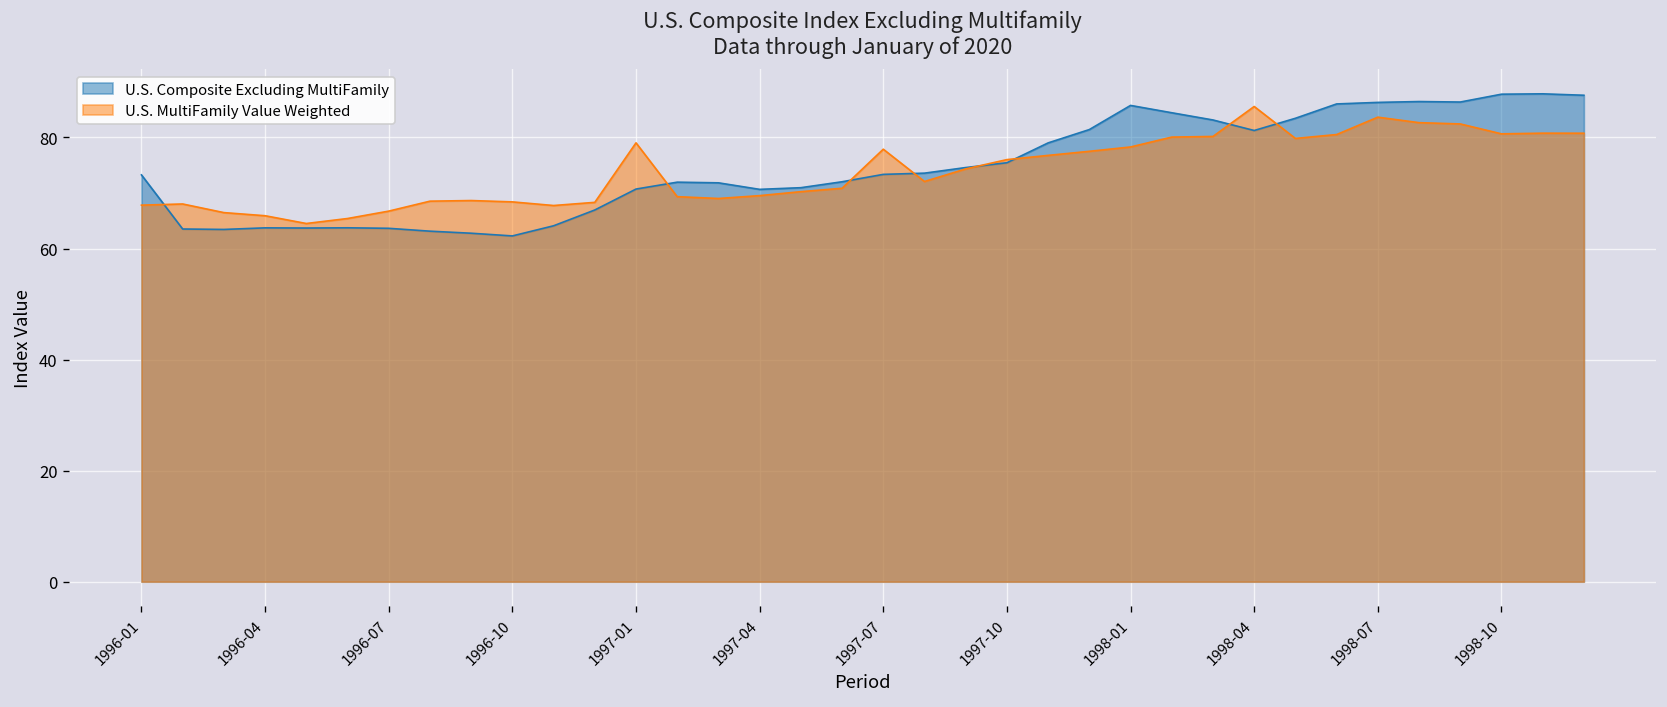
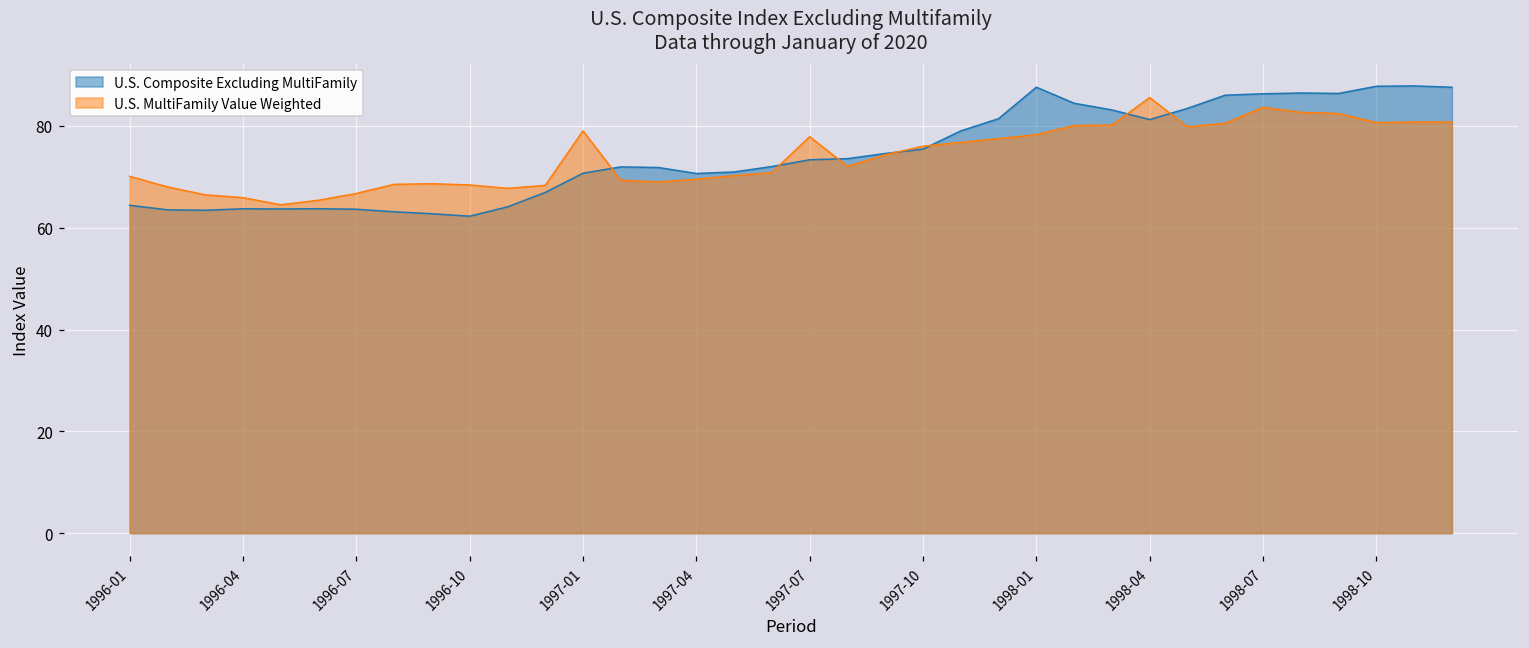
  {
    "U.S. Composite Excluding MultiFamily": {
-     "1996-01": 73,
+     "1996-01": 64,
      "1996-04": 64,
      "1996-07": 64,
      "1996-10": 62,
      "1997-01": 71,
      "1997-04": 71,
      "1997-07": 73,
      "1997-10": 75,
-     "1998-01": 86,
+     "1998-01": 88,
      "1998-04": 81,
      "1998-07": 86,
      "1998-10": 88
    },
    "U.S. MultiFamily Value Weighted": {
-     "1996-01": 68,
+     "1996-01": 70,
      "1996-04": 66,
      "1996-07": 67,
      "1996-10": 68,
      "1997-01": 79,
      "1997-04": 70,
      "1997-07": 78,
      "1997-10": 76,
      "1998-01": 78,
      "1998-04": 86,
      "1998-07": 84,
      "1998-10": 81
    }
  }
